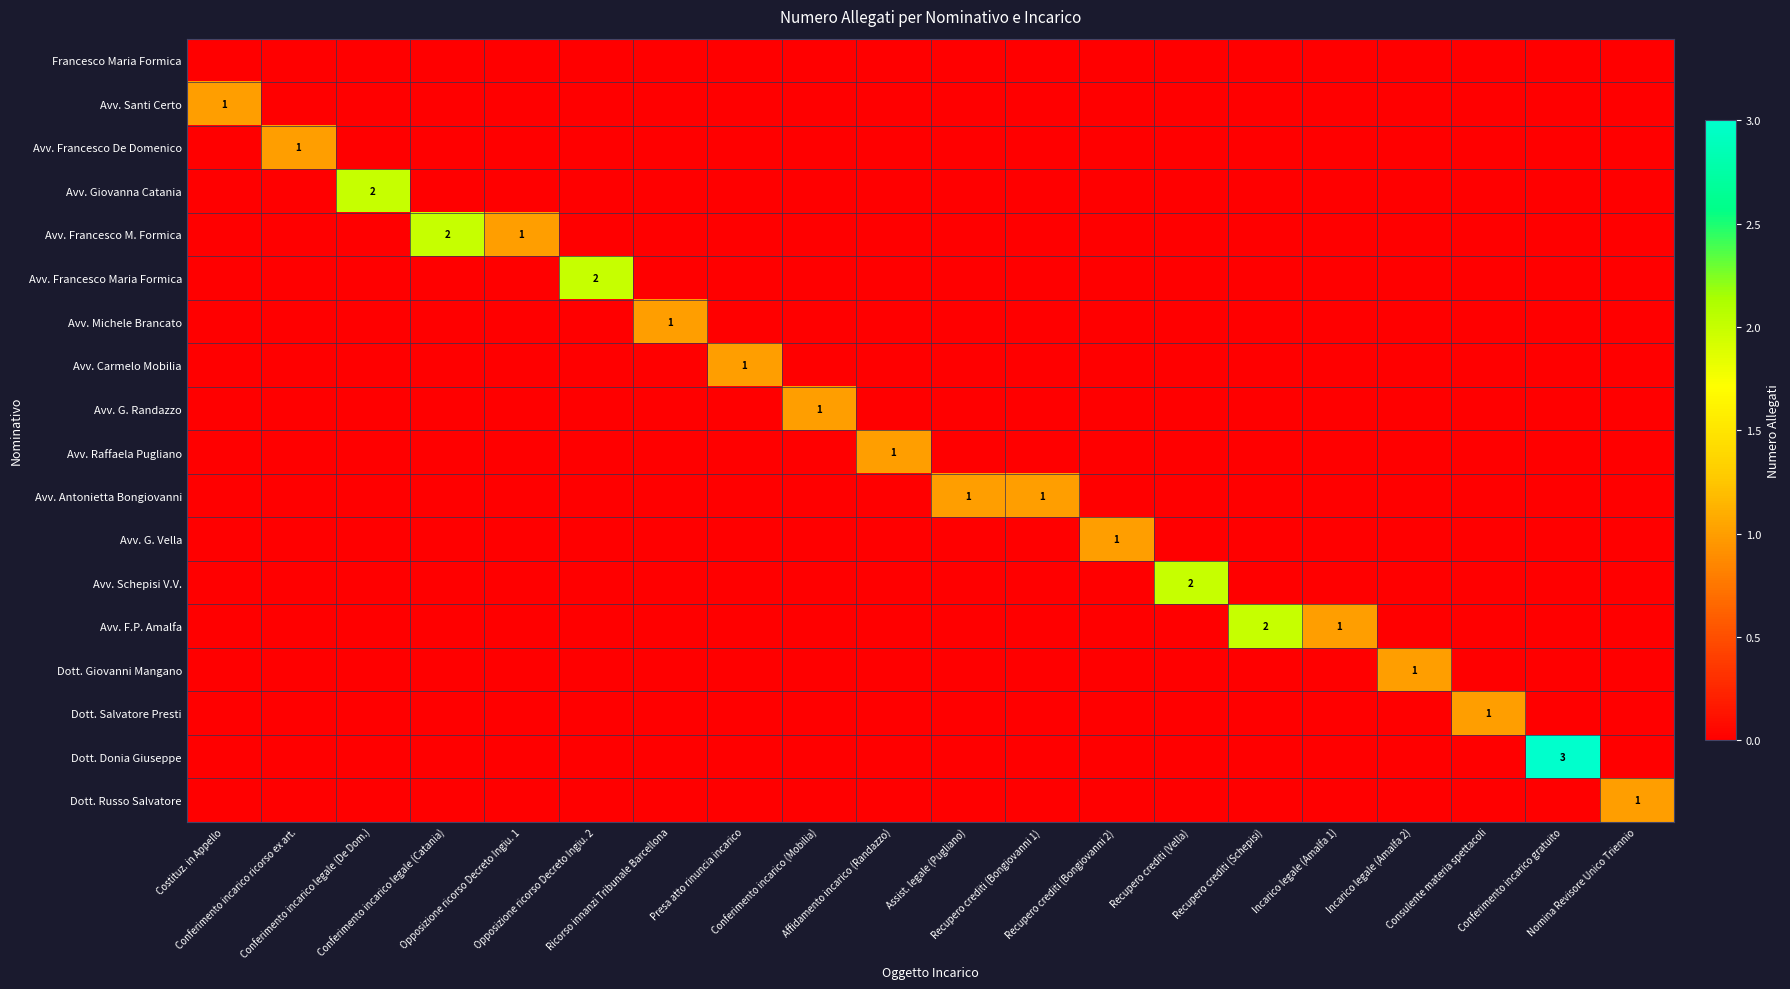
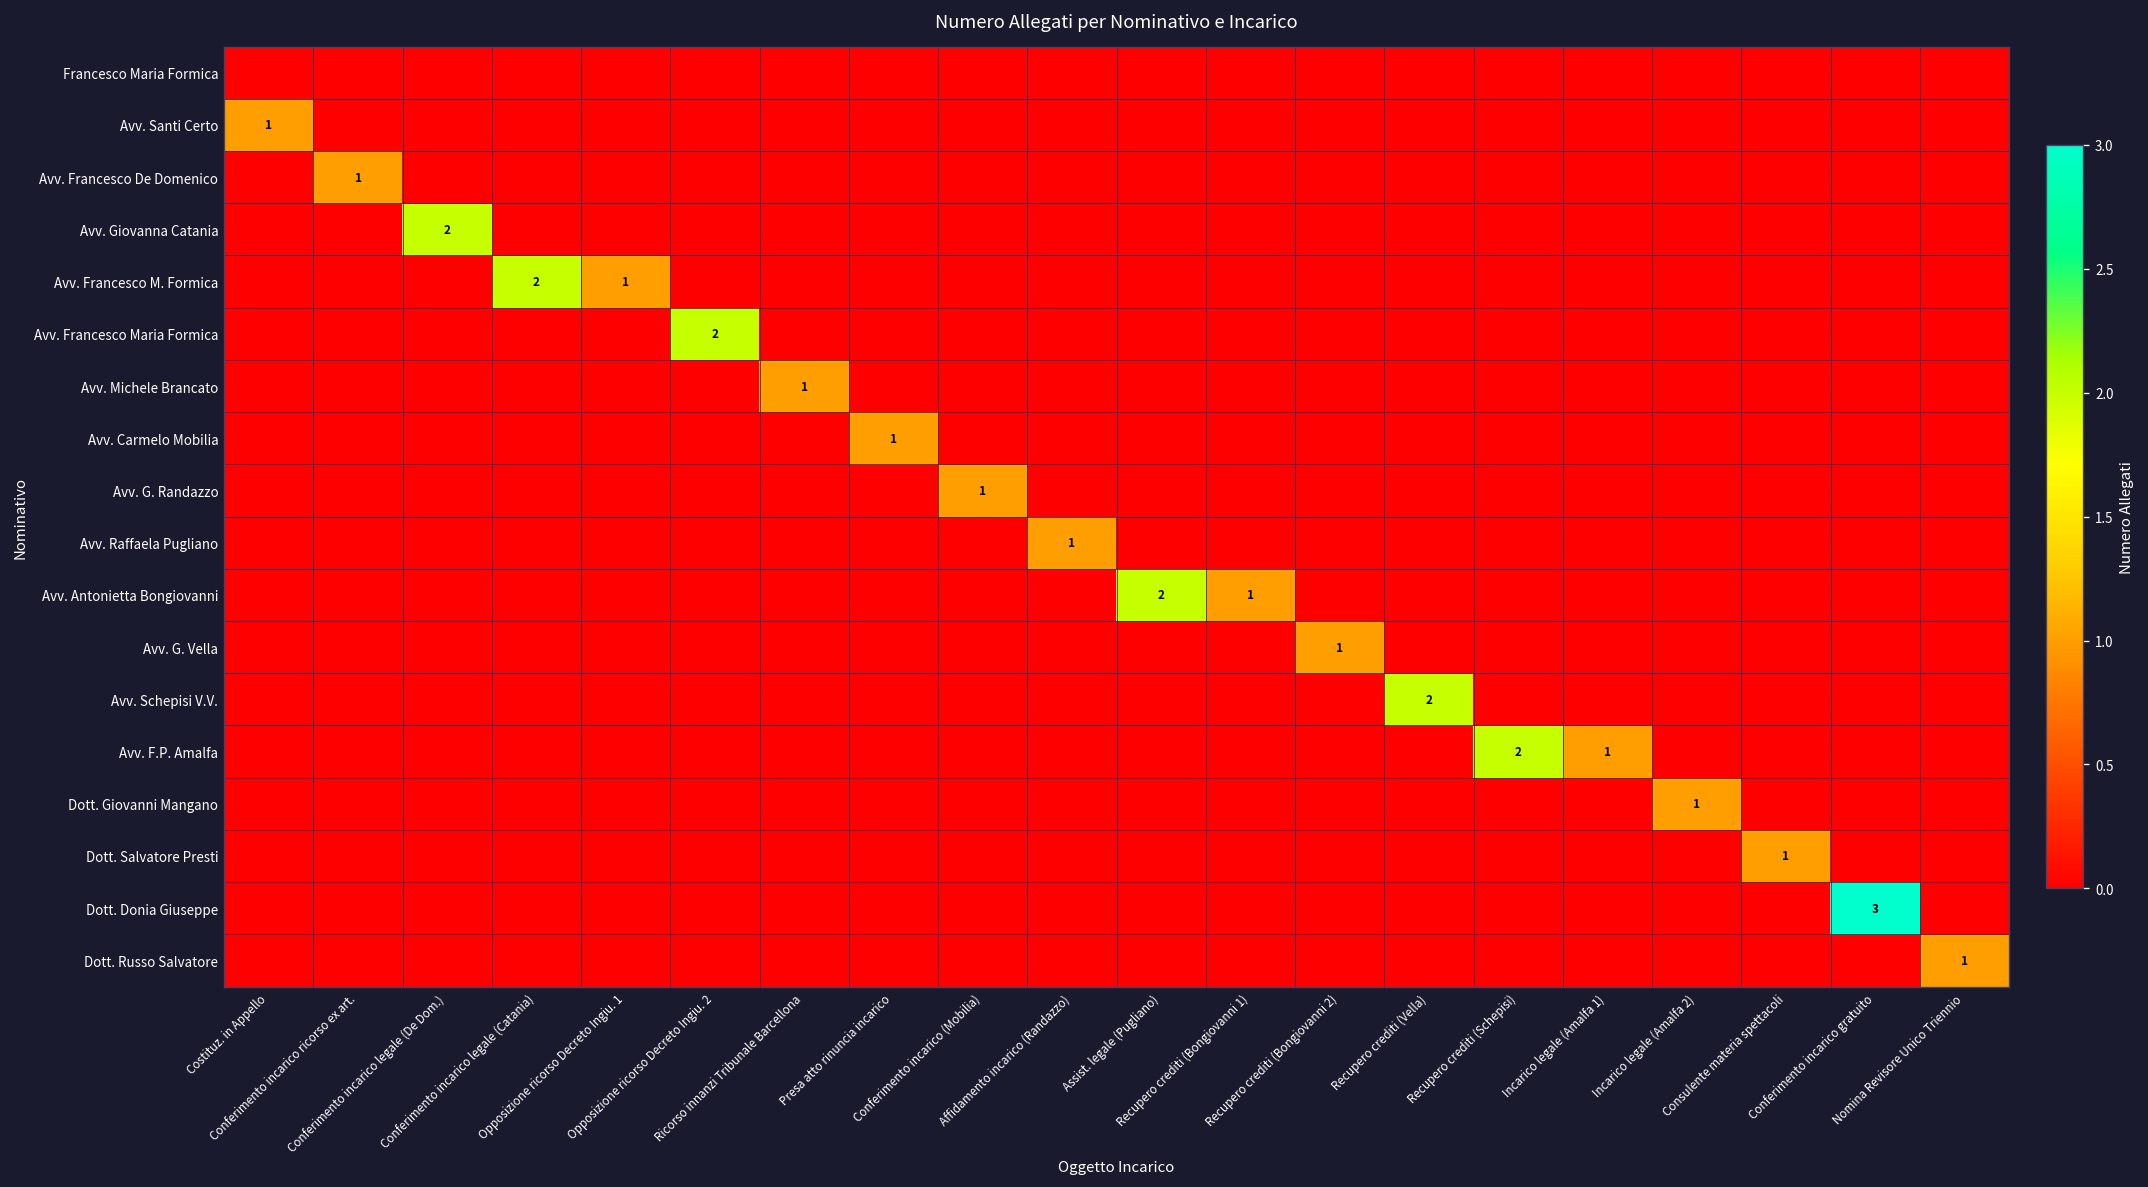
  {
    "Avv. Santi Certo": {
      "Costituz. in Appello": 1
    },
    "Avv. Francesco De Domenico": {
      "Conferimento incarico ricorso ex art.": 1
    },
    "Avv. Giovanna Catania": {
      "Conferimento incarico legale (De Dom.)": 2
    },
    "Avv. Francesco M. Formica": {
      "Conferimento incarico legale (Catania)": 2,
      "Opposizione ricorso Decreto Ingiu. 1": 1
    },
    "Avv. Francesco Maria Formica": {
      "Opposizione ricorso Decreto Ingiu. 2": 2
    },
    "Avv. Michele Brancato": {
      "Ricorso innanzi Tribunale Barcellona": 1
    },
    "Avv. Carmelo Mobilia": {
      "Presa atto rinuncia incarico": 1
    },
    "Avv. G. Randazzo": {
      "Conferimento incarico (Mobilia)": 1
    },
    "Avv. Raffaela Pugliano": {
      "Affidamento incarico (Randazzo)": 1
    },
    "Avv. Antonietta Bongiovanni": {
-     "Assist. legale (Pugliano)": 1,
+     "Assist. legale (Pugliano)": 2,
      "Recupero crediti (Bongiovanni 1)": 1
    },
    "Avv. G. Vella": {
      "Recupero crediti (Bongiovanni 2)": 1
    },
    "Avv. Schepisi V.V.": {
      "Recupero crediti (Vella)": 2
    },
    "Avv. F.P. Amalfa": {
      "Recupero crediti (Schepisi)": 2,
      "Incarico legale (Amalfa 1)": 1
    },
    "Dott. Giovanni Mangano": {
      "Incarico legale (Amalfa 2)": 1
    },
    "Dott. Salvatore Presti": {
      "Consulente materia spettacoli": 1
    },
    "Dott. Donia Giuseppe": {
      "Conferimento incarico gratuito": 3
    },
    "Dott. Russo Salvatore": {
      "Nomina Revisore Unico Triennio": 1
    }
  }
